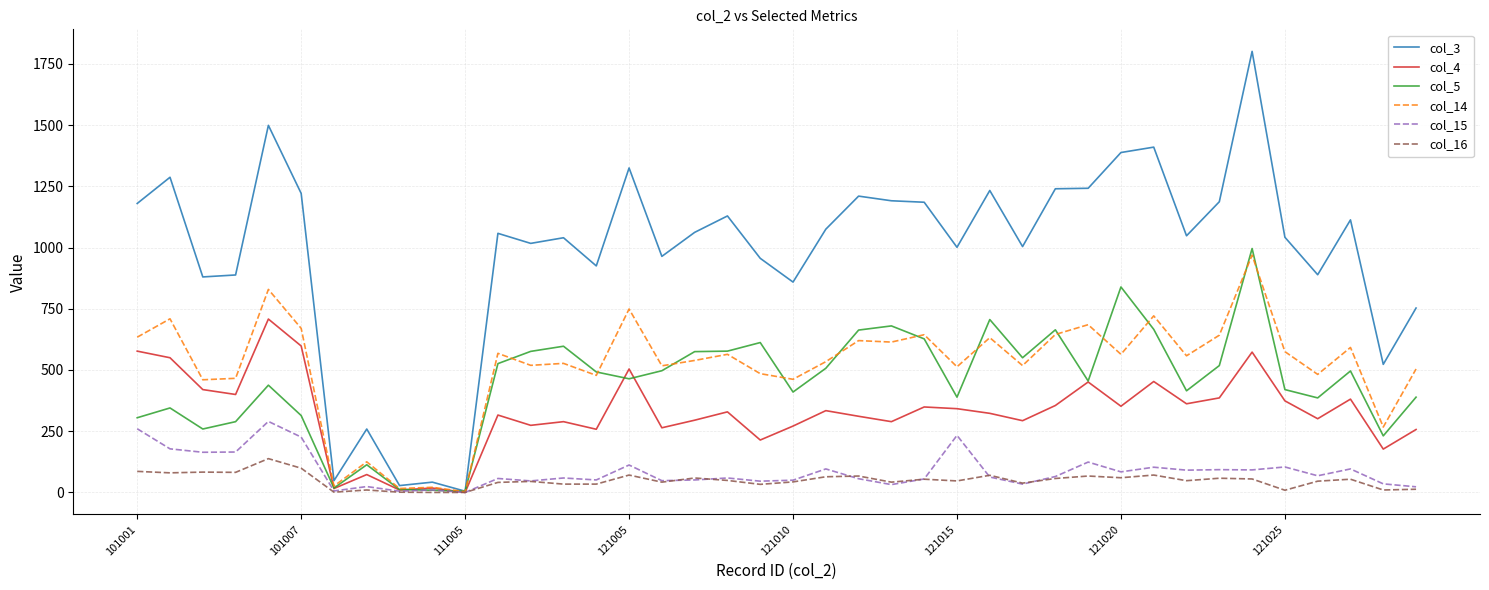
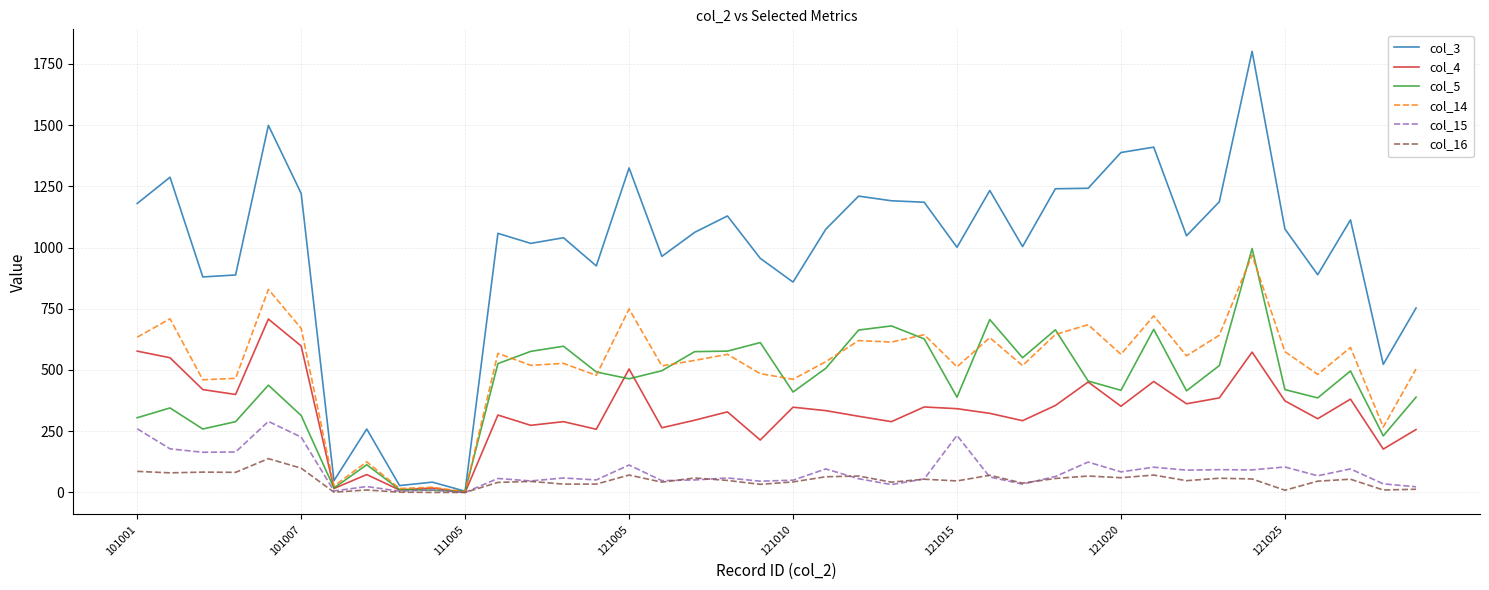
  {
    "col_3": {
      "101001": 1180,
      "101007": 1220,
      "121005": 1330,
      "121010": 860,
      "121015": 1000,
      "121020": 1390,
-     "121025": 1040
+     "121025": 1080
    },
    "col_4": {
      "101001": 580,
      "101007": 600,
      "121005": 500,
-     "121010": 270,
+     "121010": 350,
      "121015": 340,
      "121020": 350,
      "121025": 370
    },
    "col_5": {
      "101001": 310,
      "101007": 310,
      "121005": 460,
      "121010": 410,
      "121015": 390,
-     "121020": 840,
+     "121020": 420,
      "121025": 420
    },
    "col_14": {
      "101001": 630,
      "101007": 670,
      "121005": 750,
      "121010": 460,
      "121015": 510,
      "121020": 560,
      "121025": 580
    },
    "col_15": {
      "101001": 260,
      "101007": 230,
      "121005": 110,
      "121015": 230,
      "121020": 80,
      "121025": 100
    },
    "col_16": {
      "101001": 90,
      "101007": 100,
      "121005": 70,
      "121015": 50,
      "121020": 60,
      "121025": 10
    }
  }
